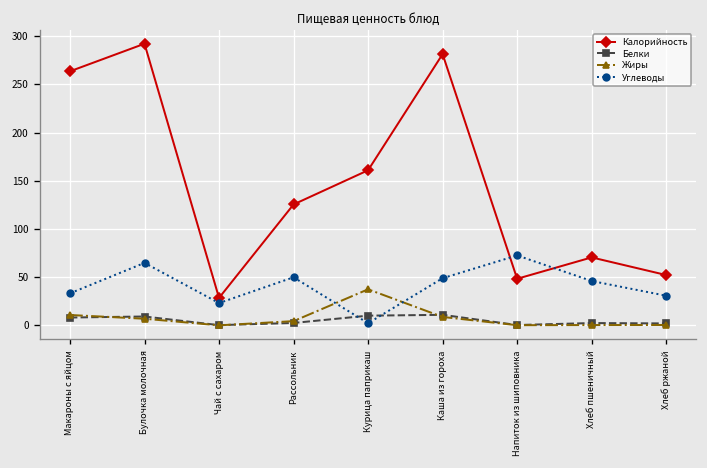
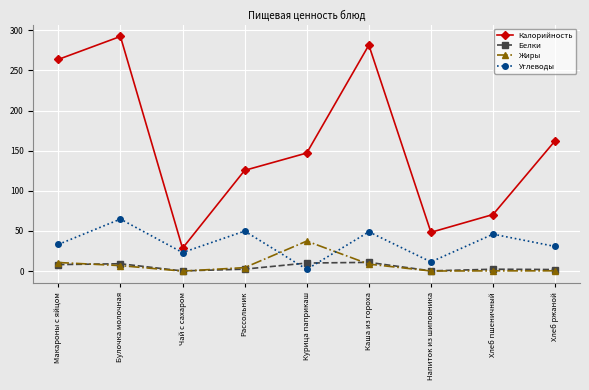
  {
    "Калорийность": {
      "Макароны с яйцом": 260,
      "Булочка молочная": 290,
      "Чай с сахаром": 30,
      "Рассольник": 130,
-     "Курица паприкаш": 160,
+     "Курица паприкаш": 150,
      "Каша из гороха": 280,
      "Напиток из шиповника": 50,
      "Хлеб пшеничный": 70,
-     "Хлеб ржаной": 50
+     "Хлеб ржаной": 160
    },
    "Белки": {
      "Курица паприкаш": 10
    },
    "Жиры": {
      "Курица паприкаш": 40
    },
    "Углеводы": {
      "Макароны с яйцом": 30,
      "Булочка молочная": 60,
      "Чай с сахаром": 20,
      "Рассольник": 50,
      "Курица паприкаш": 0,
      "Каша из гороха": 50,
-     "Напиток из шиповника": 70,
+     "Напиток из шиповника": 10,
      "Хлеб пшеничный": 50,
      "Хлеб ржаной": 30
    }
  }
